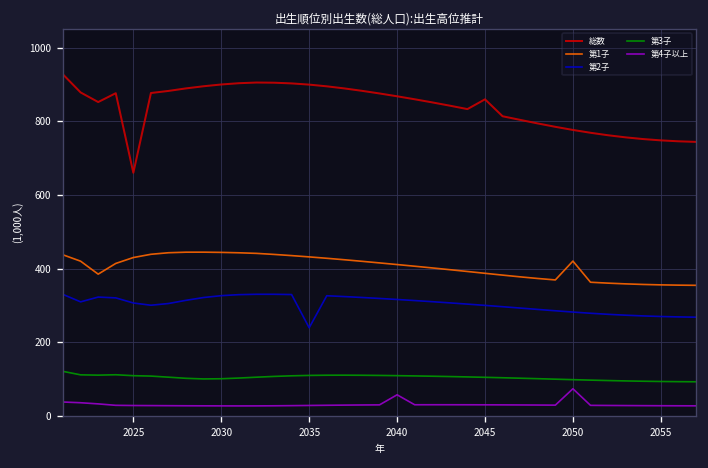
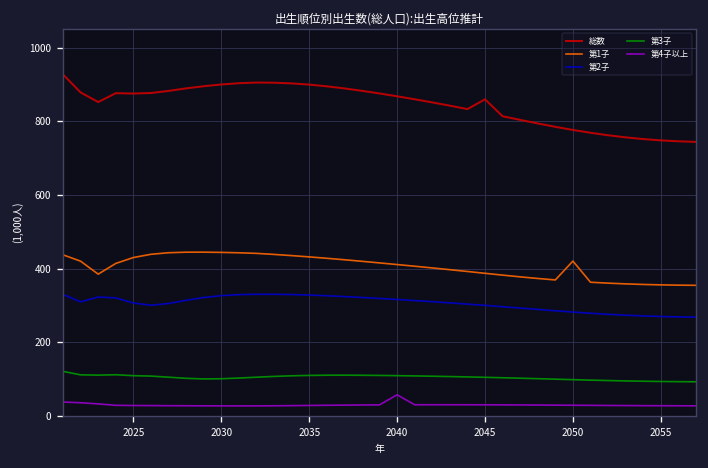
  {
    "総数": {
-     "2025": 660,
+     "2025": 880,
      "2030": 900,
      "2035": 900,
      "2040": 870,
      "2045": 860,
      "2050": 780,
      "2055": 750
    },
    "第1子": {
      "2025": 430,
      "2030": 440,
      "2035": 430,
      "2040": 410,
      "2045": 390,
      "2050": 420,
      "2055": 360
    },
    "第2子": {
      "2025": 310,
      "2030": 330,
-     "2035": 240,
+     "2035": 330,
      "2040": 320,
      "2045": 300,
      "2050": 280,
      "2055": 270
    },
    "第3子": {
      "2025": 110,
      "2030": 100,
      "2035": 110,
      "2040": 110,
      "2045": 110,
      "2050": 100,
      "2055": 90
    },
    "第4子以上": {
      "2025": 30,
      "2030": 30,
      "2035": 30,
      "2040": 60,
      "2045": 30,
-     "2050": 70,
+     "2050": 30,
      "2055": 30
    }
  }
